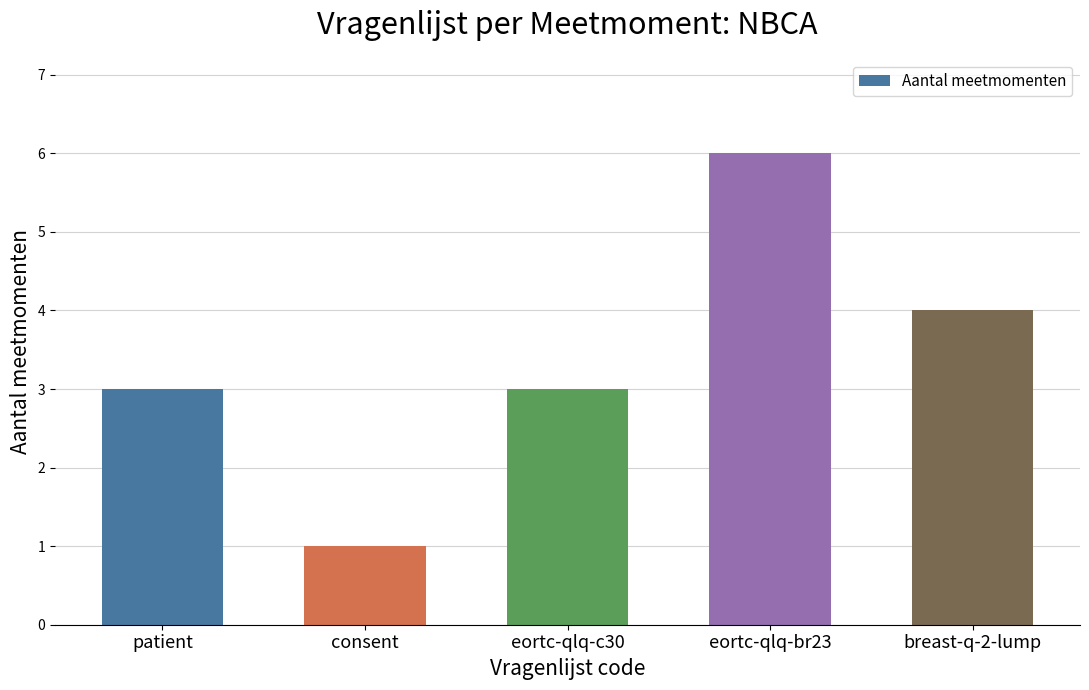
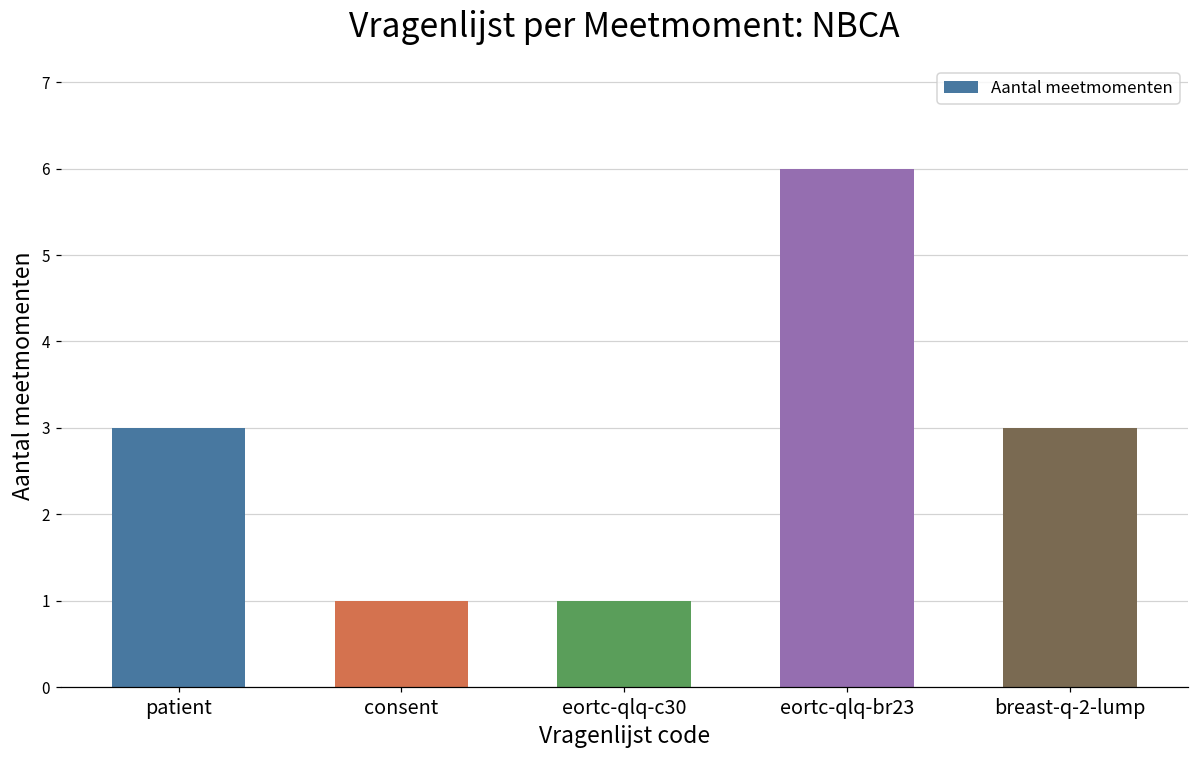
  {
    "patient": 3,
    "consent": 1,
-   "eortc-qlq-c30": 3,
+   "eortc-qlq-c30": 1,
    "eortc-qlq-br23": 6,
-   "breast-q-2-lump": 4
+   "breast-q-2-lump": 3
  }
